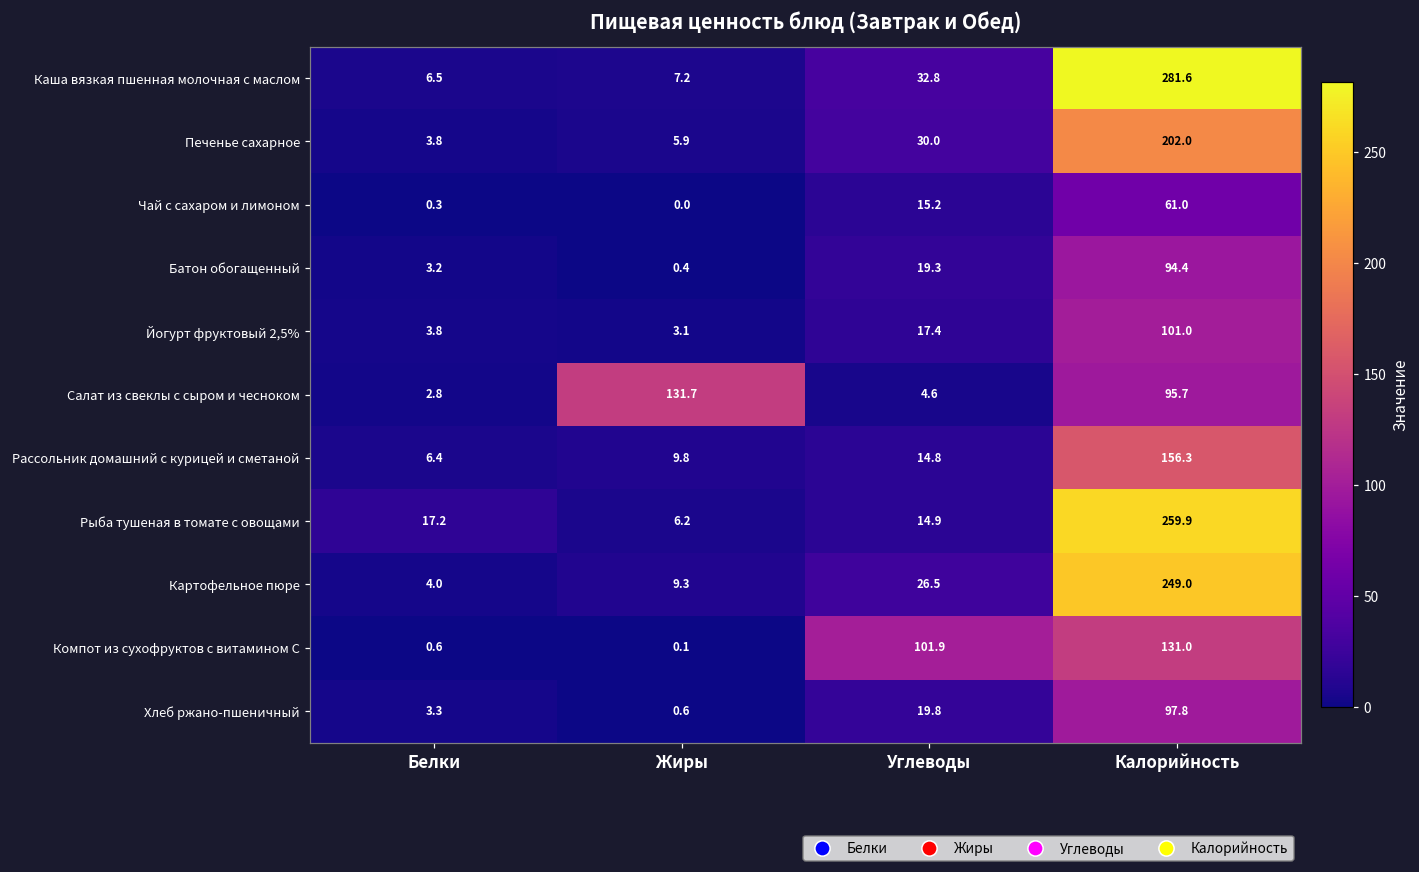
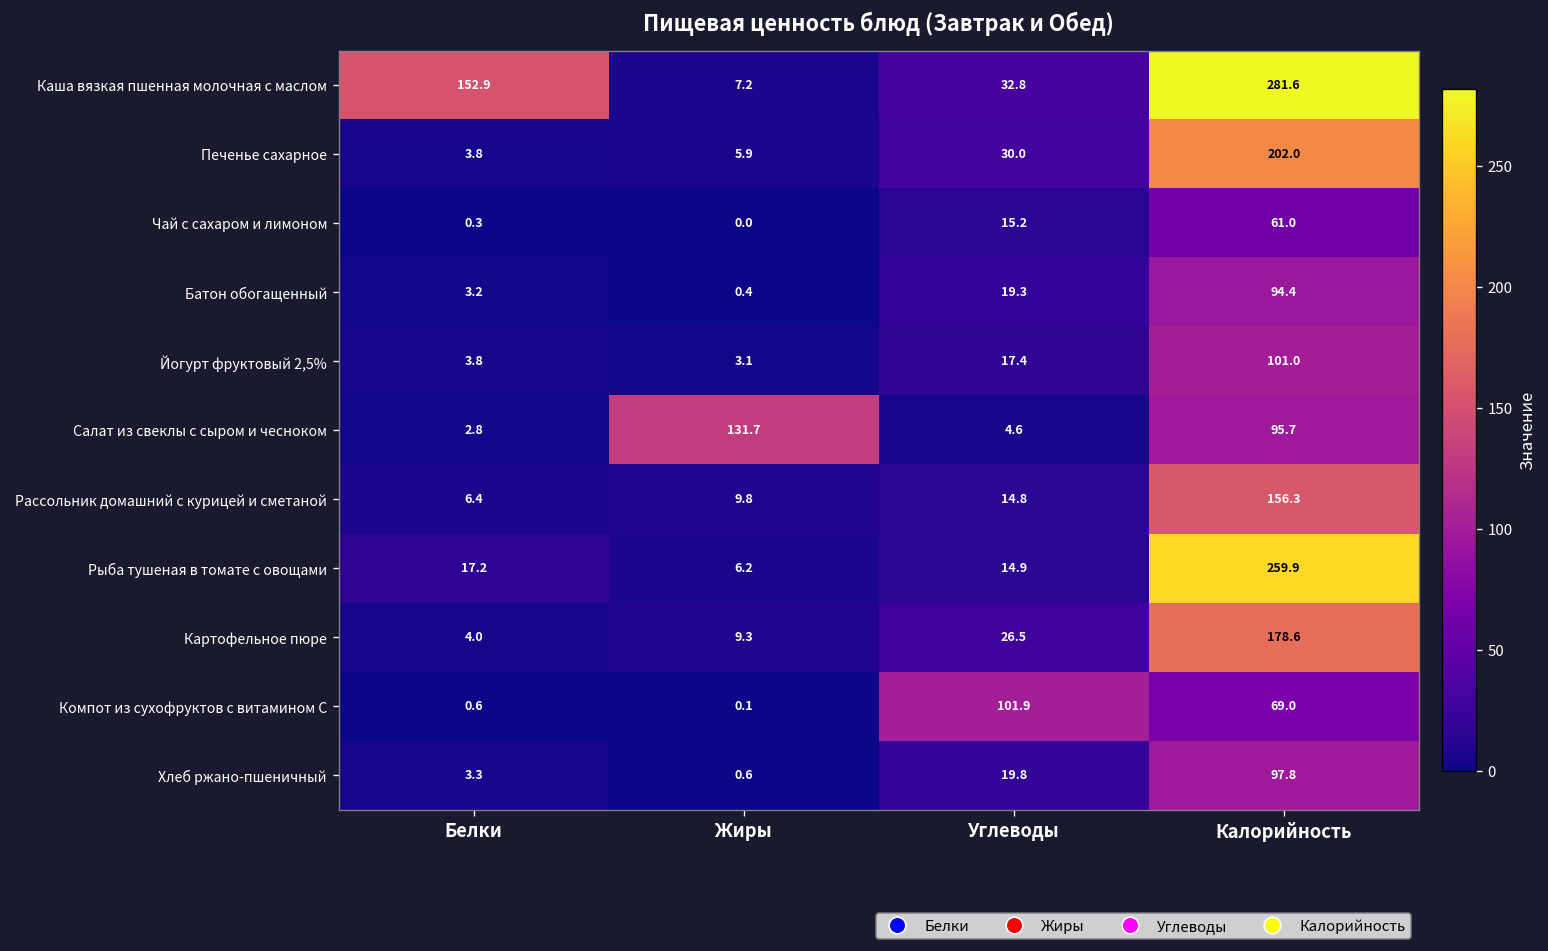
  {
    "Каша вязкая пшенная молочная с маслом": {
-     "Белки": 6.5,
+     "Белки": 152.9,
      "Жиры": 7.2,
      "Углеводы": 32.8,
      "Калорийность": 281.6
    },
    "Печенье сахарное": {
      "Белки": 3.8,
      "Жиры": 5.9,
      "Углеводы": 30.0,
      "Калорийность": 202.0
    },
    "Чай с сахаром и лимоном": {
      "Белки": 0.3,
      "Жиры": 0.0,
      "Углеводы": 15.2,
      "Калорийность": 61.0
    },
    "Батон обогащенный": {
      "Белки": 3.2,
      "Жиры": 0.4,
      "Углеводы": 19.3,
      "Калорийность": 94.4
    },
    "Йогурт фруктовый 2,5%": {
      "Белки": 3.8,
      "Жиры": 3.1,
      "Углеводы": 17.4,
      "Калорийность": 101.0
    },
    "Салат из свеклы с сыром и чесноком": {
      "Белки": 2.8,
      "Жиры": 131.7,
      "Углеводы": 4.6,
      "Калорийность": 95.7
    },
    "Рассольник домашний с курицей и сметаной": {
      "Белки": 6.4,
      "Жиры": 9.8,
      "Углеводы": 14.8,
      "Калорийность": 156.3
    },
    "Рыба тушеная в томате с овощами": {
      "Белки": 17.2,
      "Жиры": 6.2,
      "Углеводы": 14.9,
      "Калорийность": 259.9
    },
    "Картофельное пюре": {
      "Белки": 4.0,
      "Жиры": 9.3,
      "Углеводы": 26.5,
-     "Калорийность": 249.0
+     "Калорийность": 178.6
    },
    "Компот из сухофруктов с витамином С": {
      "Белки": 0.6,
      "Жиры": 0.1,
      "Углеводы": 101.9,
-     "Калорийность": 131.0
+     "Калорийность": 69.0
    },
    "Хлеб ржано-пшеничный": {
      "Белки": 3.3,
      "Жиры": 0.6,
      "Углеводы": 19.8,
      "Калорийность": 97.8
    }
  }
